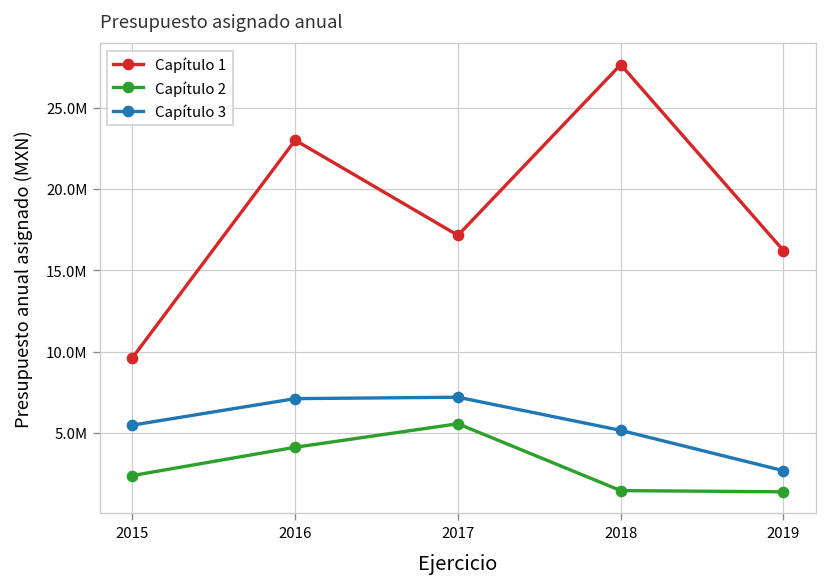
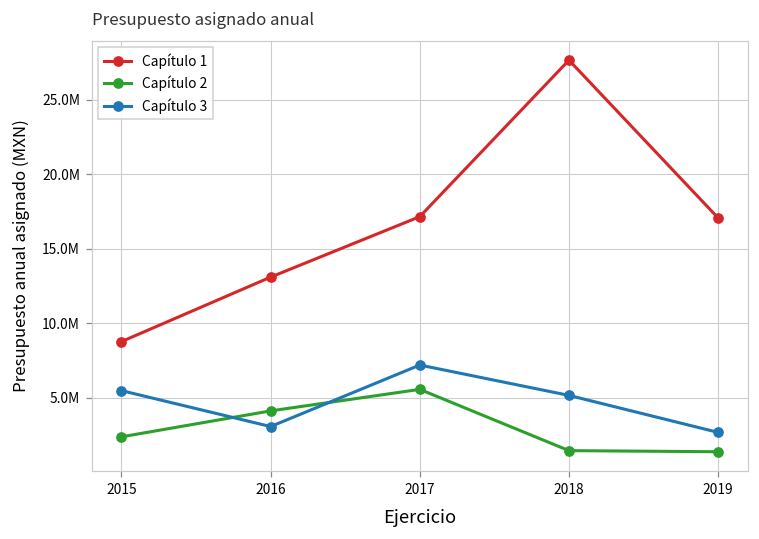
  {
    "Capítulo 1": {
-     "2015": 9600000,
-     "2016": 23000000,
+     "2015": 8800000,
+     "2016": 13100000,
      "2017": 17100000,
      "2018": 27600000,
-     "2019": 16200000
+     "2019": 17100000
    },
    "Capítulo 2": {
      "2015": 2400000,
      "2016": 4100000,
      "2017": 5600000,
      "2018": 1500000,
      "2019": 1400000
    },
    "Capítulo 3": {
      "2015": 5500000,
-     "2016": 7100000,
+     "2016": 3100000,
      "2017": 7200000,
      "2018": 5200000,
      "2019": 2700000
    }
  }
